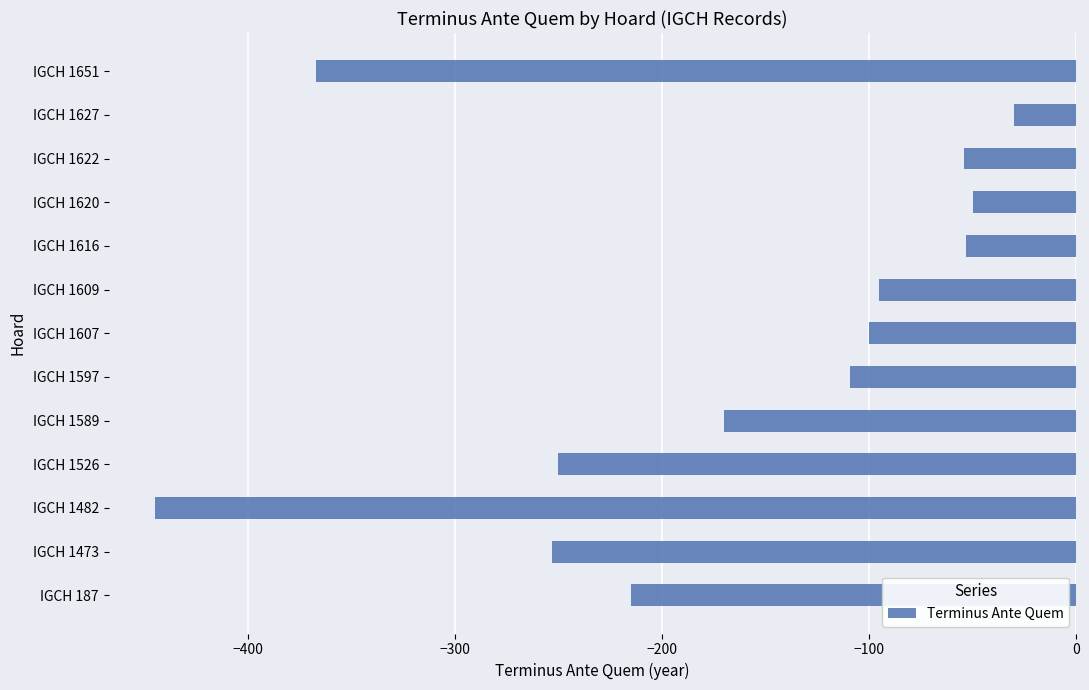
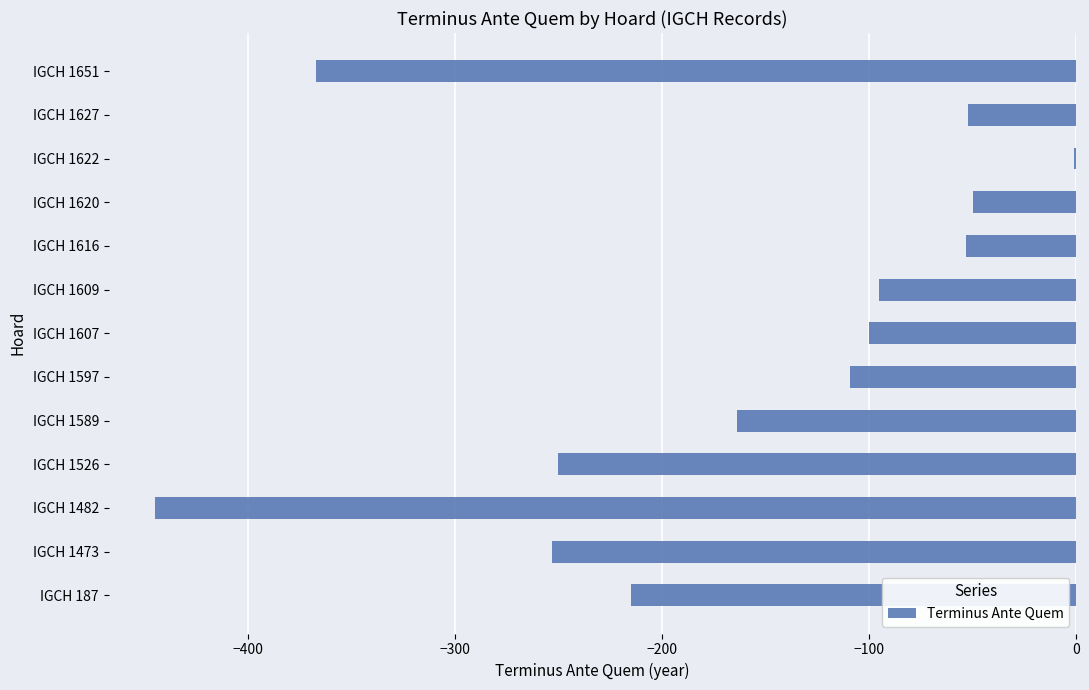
  {
    "IGCH 1651": -367,
-   "IGCH 1627": -30,
-   "IGCH 1622": -54,
+   "IGCH 1627": -52,
+   "IGCH 1622": -1,
    "IGCH 1620": -50,
    "IGCH 1616": -53,
    "IGCH 1609": -95,
    "IGCH 1607": -100,
    "IGCH 1597": -109,
-   "IGCH 1589": -170,
+   "IGCH 1589": -164,
    "IGCH 1526": -250,
    "IGCH 1482": -445,
    "IGCH 1473": -253,
    "IGCH 187": -215
  }
